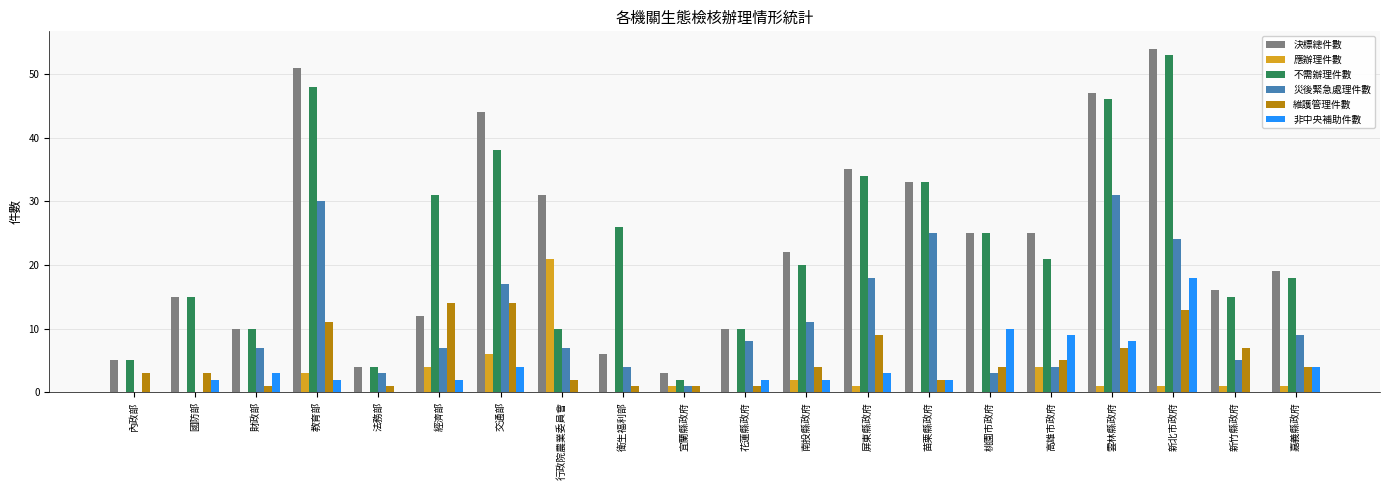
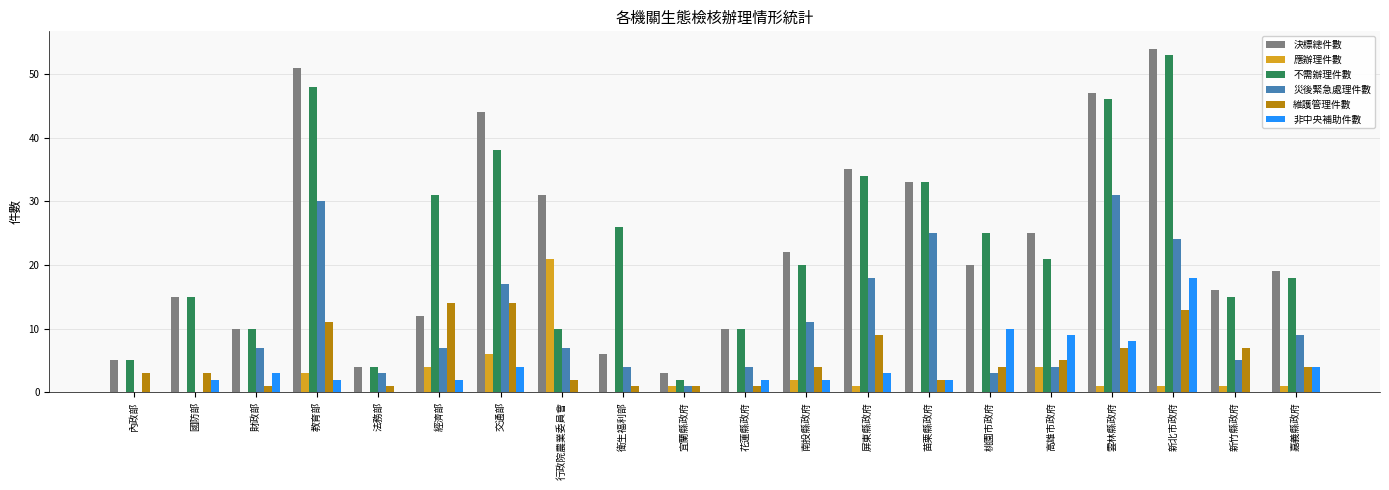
  {
    "決標總件數": {
      "內政部": 5,
      "國防部": 15,
      "財政部": 10,
      "教育部": 51,
      "法務部": 4,
      "經濟部": 12,
      "交通部": 44,
      "行政院農業委員會": 31,
      "衛生福利部": 6,
      "宜蘭縣政府": 3,
      "花蓮縣政府": 10,
      "南投縣政府": 22,
      "屏東縣政府": 35,
      "苗栗縣政府": 33,
-     "桃園市政府": 25,
+     "桃園市政府": 20,
      "高雄市政府": 25,
      "雲林縣政府": 47,
      "新北市政府": 54,
      "新竹縣政府": 16,
      "嘉義縣政府": 19
    },
    "不需辦理件數": {
      "內政部": 5,
      "國防部": 15,
      "財政部": 10,
      "教育部": 48,
      "法務部": 4,
      "經濟部": 31,
      "交通部": 38,
      "行政院農業委員會": 10,
      "衛生福利部": 26,
      "宜蘭縣政府": 2,
      "花蓮縣政府": 10,
      "南投縣政府": 20,
      "屏東縣政府": 34,
      "苗栗縣政府": 33,
      "桃園市政府": 25,
      "高雄市政府": 21,
      "雲林縣政府": 46,
      "新北市政府": 53,
      "新竹縣政府": 15,
      "嘉義縣政府": 18
    },
    "災後緊急處理件數": {
      "內政部": 0,
      "國防部": 0,
      "財政部": 7,
      "教育部": 30,
      "法務部": 3,
      "經濟部": 7,
      "交通部": 17,
      "行政院農業委員會": 7,
      "衛生福利部": 4,
      "宜蘭縣政府": 1,
-     "花蓮縣政府": 8,
+     "花蓮縣政府": 4,
      "南投縣政府": 11,
      "屏東縣政府": 18,
      "苗栗縣政府": 25,
      "桃園市政府": 3,
      "高雄市政府": 4,
      "雲林縣政府": 31,
      "新北市政府": 24,
      "新竹縣政府": 5,
      "嘉義縣政府": 9
    },
    "非中央補助件數": {
      "內政部": 0,
      "國防部": 2,
      "財政部": 3,
      "教育部": 2,
      "法務部": 0,
      "經濟部": 2,
      "交通部": 4,
      "行政院農業委員會": 0,
      "衛生福利部": 0,
      "宜蘭縣政府": 0,
      "花蓮縣政府": 2,
      "南投縣政府": 2,
      "屏東縣政府": 3,
      "苗栗縣政府": 2,
      "桃園市政府": 10,
      "高雄市政府": 9,
      "雲林縣政府": 8,
      "新北市政府": 18,
      "新竹縣政府": 0,
      "嘉義縣政府": 4
    }
  }
